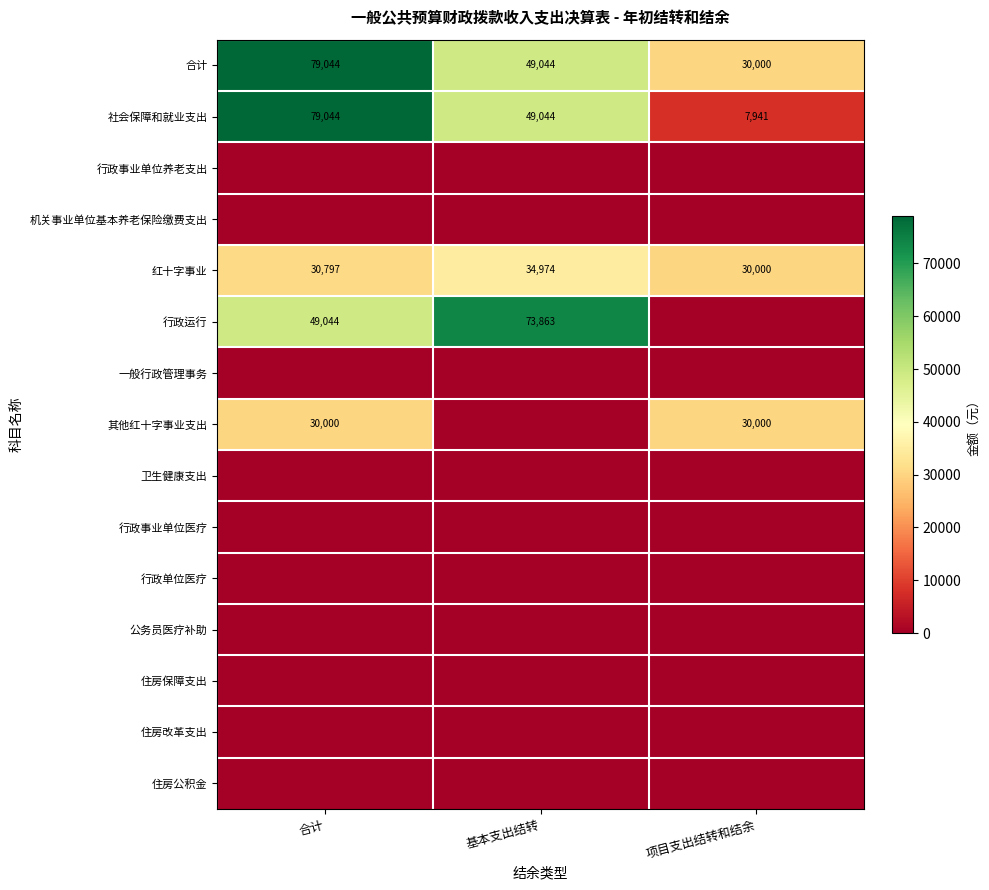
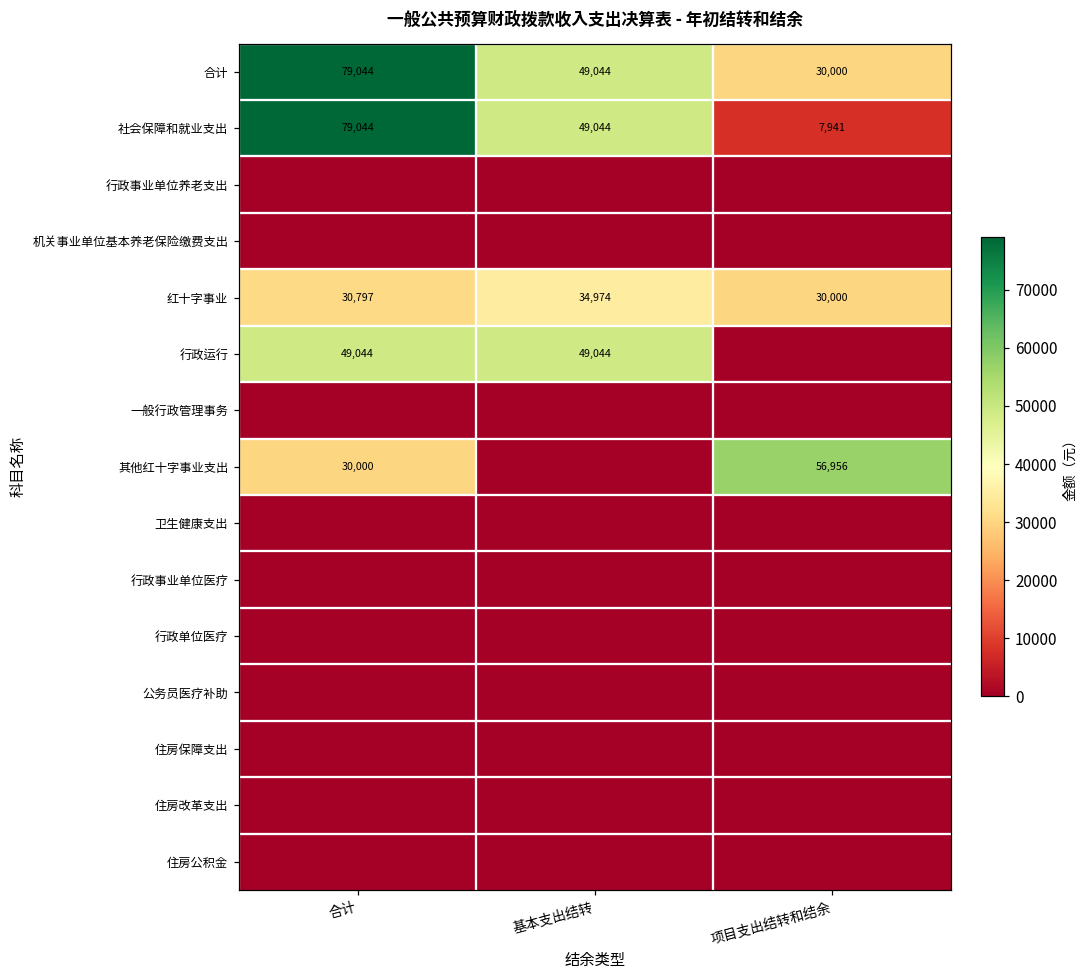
  {
    "合计": {
      "合计": "79,044",
      "基本支出结转": "49,044",
      "项目支出结转和结余": "30,000"
    },
    "社会保障和就业支出": {
      "合计": "79,044",
      "基本支出结转": "49,044",
      "项目支出结转和结余": "7,941"
    },
    "红十字事业": {
      "合计": "30,797",
      "基本支出结转": "34,974",
      "项目支出结转和结余": "30,000"
    },
    "行政运行": {
      "合计": "49,044",
-     "基本支出结转": "73,863"
+     "基本支出结转": "49,044"
    },
    "其他红十字事业支出": {
      "合计": "30,000",
-     "项目支出结转和结余": "30,000"
+     "项目支出结转和结余": "56,956"
    }
  }
